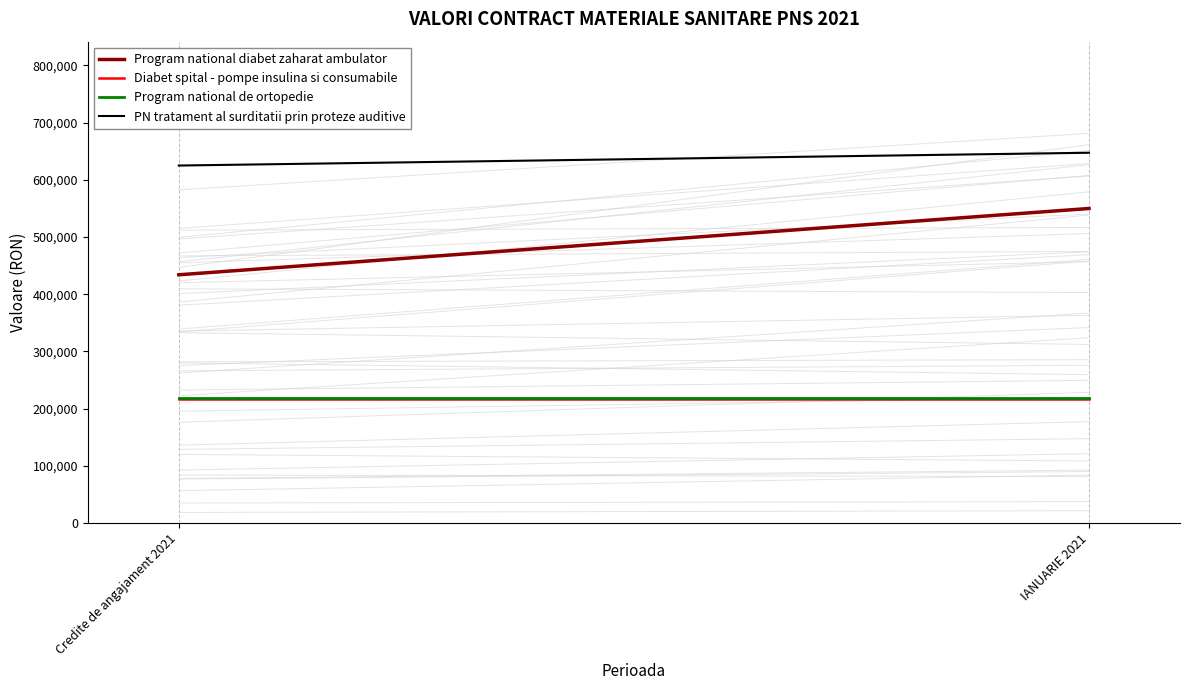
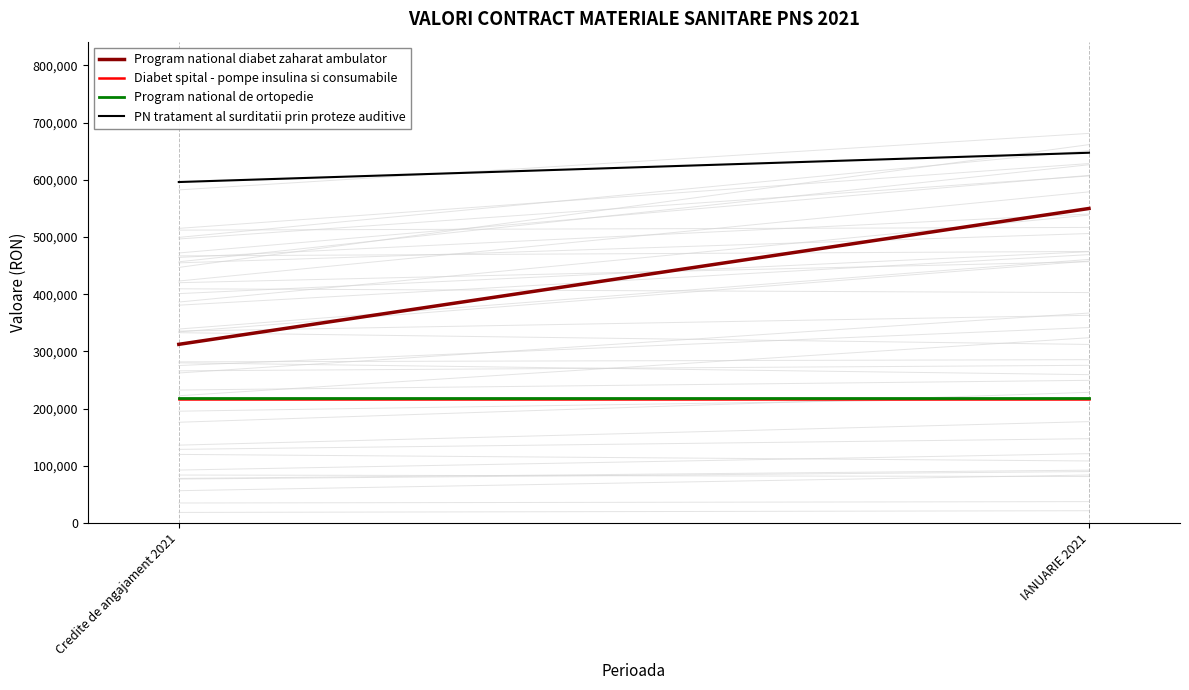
  {
    "Program national diabet zaharat ambulator": {
-     "Credite de angajament 2021": "430,000",
+     "Credite de angajament 2021": "310,000",
      "IANUARIE 2021": "550,000"
    },
    "PN tratament al surditatii prin proteze auditive": {
-     "Credite de angajament 2021": "630,000"
+     "Credite de angajament 2021": "600,000"
    }
  }
